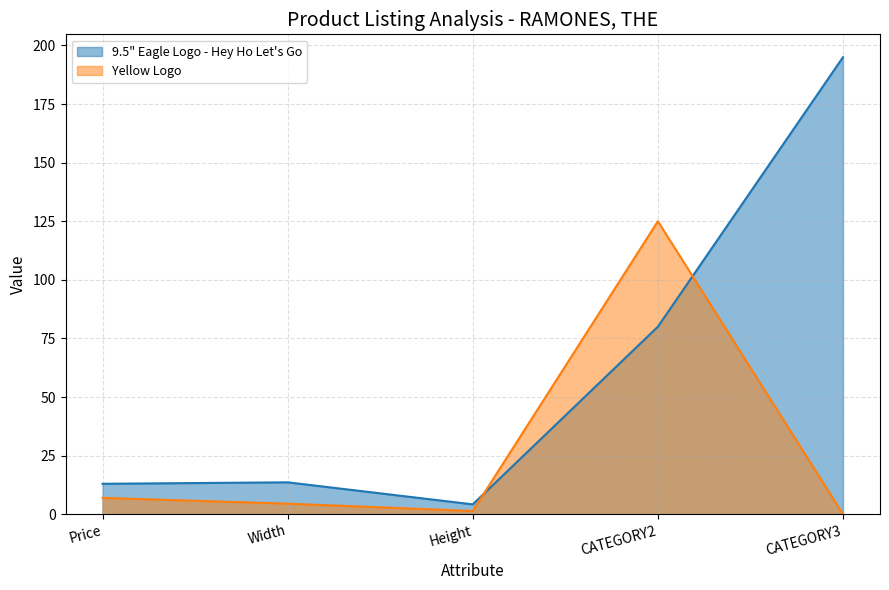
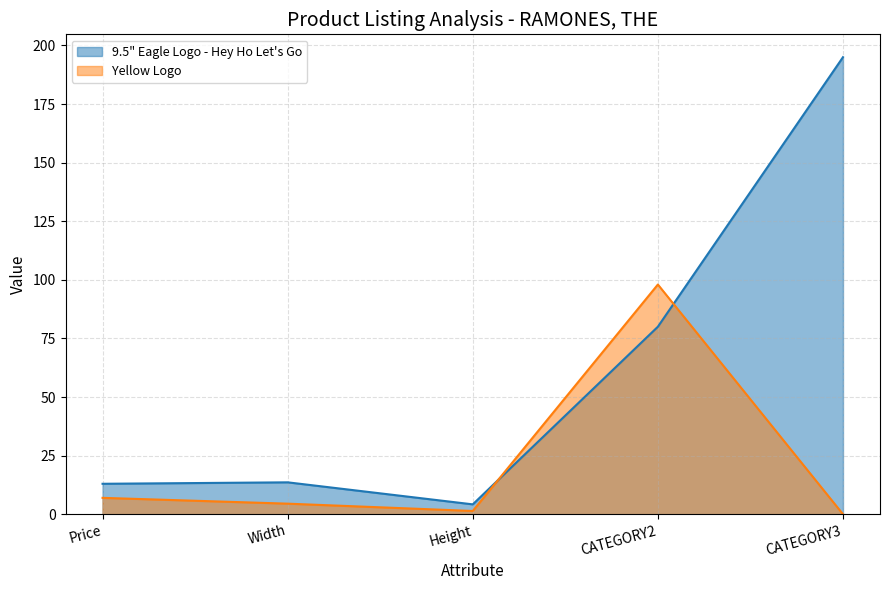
  {
    "9.5\" Eagle Logo - Hey Ho Let's Go": {
      "Price": 13,
      "Width": 14,
      "Height": 4,
      "CATEGORY2": 80,
      "CATEGORY3": 195
    },
    "Yellow Logo": {
      "Price": 7,
      "Width": 5,
      "Height": 1,
-     "CATEGORY2": 125,
+     "CATEGORY2": 98,
      "CATEGORY3": 0
    }
  }
